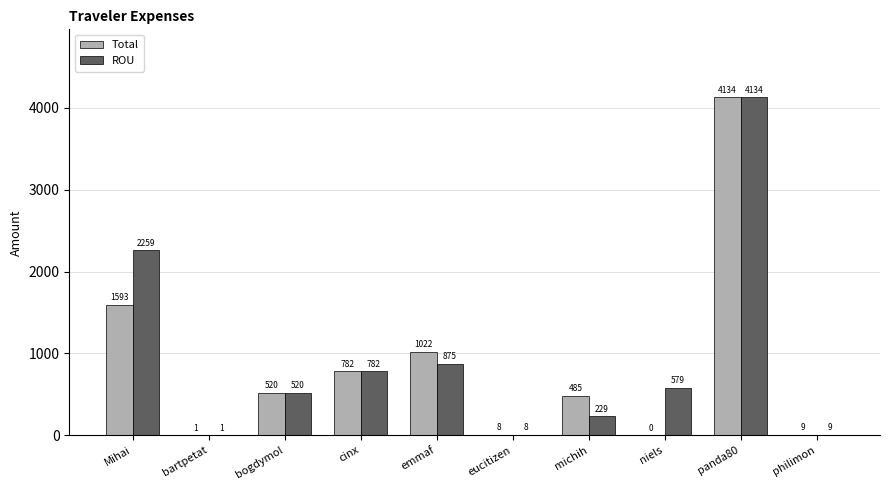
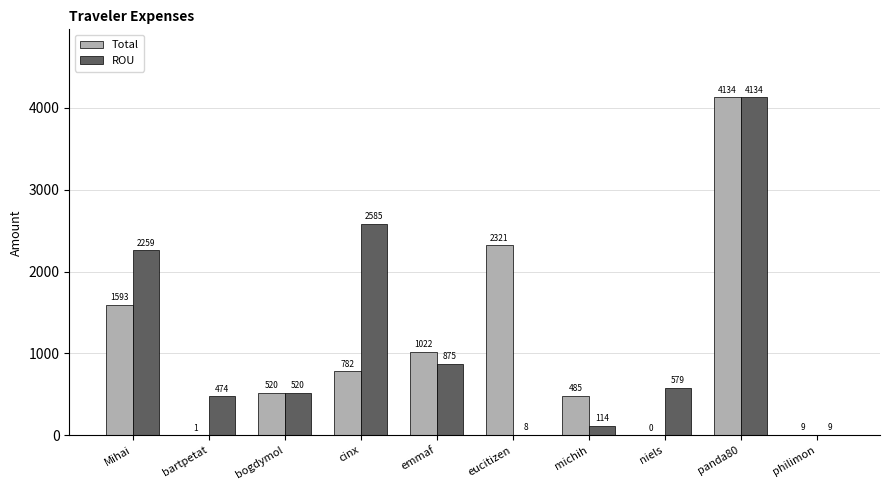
  {
    "Total": {
      "Mihai": 1593,
      "bartpetat": 1,
      "bogdymol": 520,
      "cinx": 782,
      "emmaf": 1022,
-     "eucitizen": 8,
+     "eucitizen": 2321,
      "michih": 485,
      "niels": 0,
      "panda80": 4134,
      "philimon": 9
    },
    "ROU": {
      "Mihai": 2259,
-     "bartpetat": 1,
+     "bartpetat": 474,
      "bogdymol": 520,
-     "cinx": 782,
+     "cinx": 2585,
      "emmaf": 875,
      "eucitizen": 8,
-     "michih": 229,
+     "michih": 114,
      "niels": 579,
      "panda80": 4134,
      "philimon": 9
    }
  }
